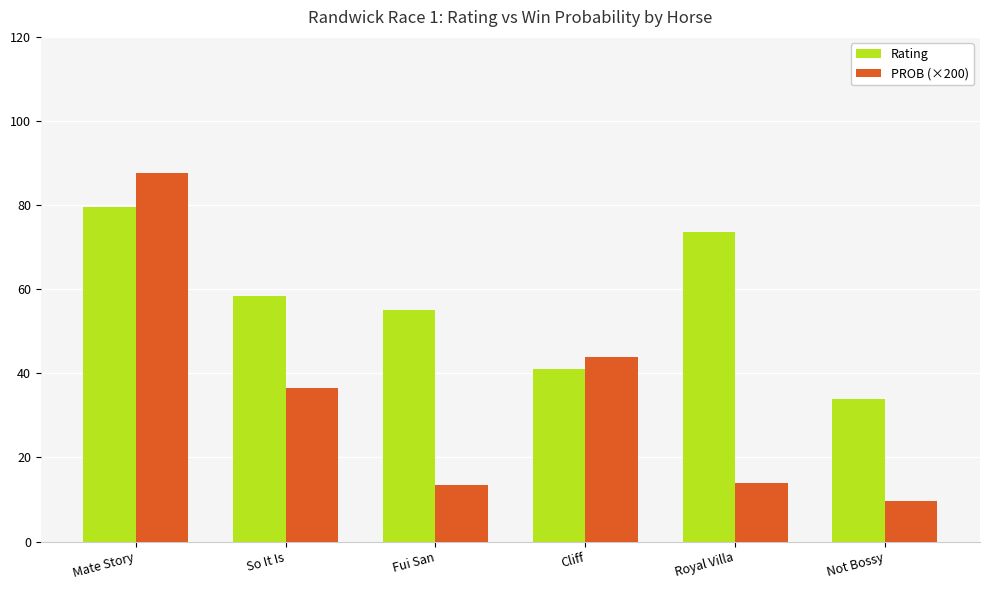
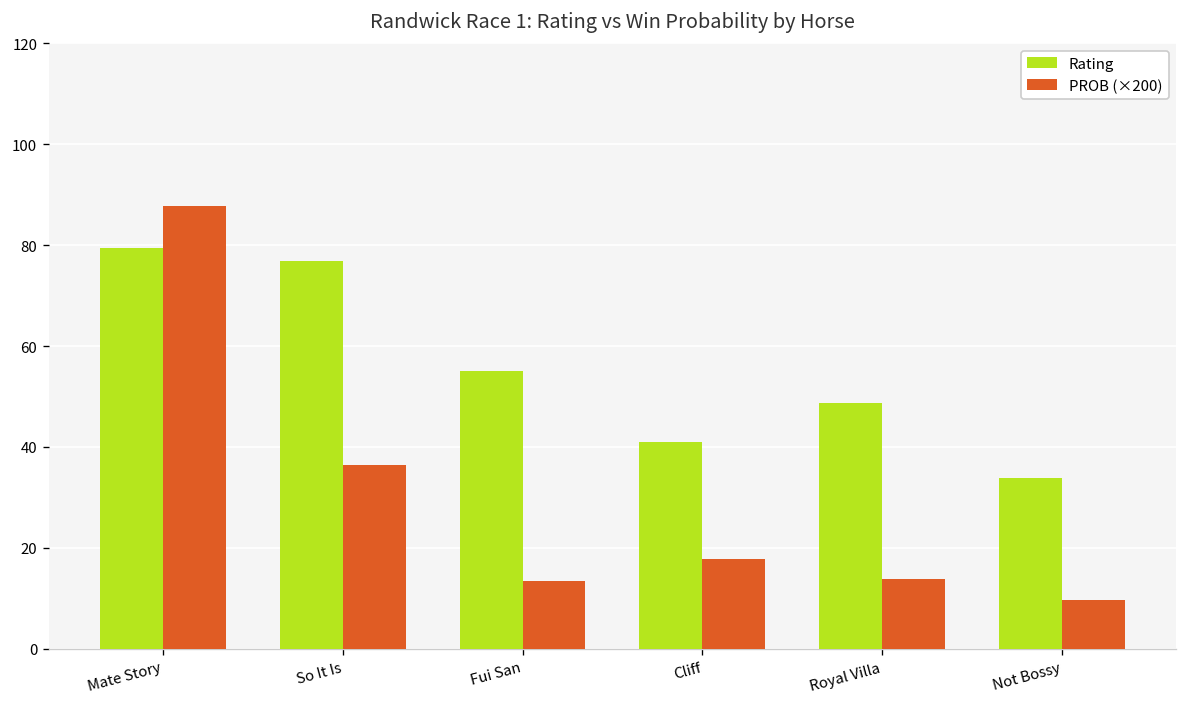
  {
    "Rating": {
      "Mate Story": 79,
-     "So It Is": 58,
+     "So It Is": 77,
      "Fui San": 55,
      "Cliff": 41,
-     "Royal Villa": 74,
+     "Royal Villa": 49,
      "Not Bossy": 34
    },
    "PROB (×200)": {
      "Mate Story": 88,
      "So It Is": 36,
      "Fui San": 14,
-     "Cliff": 44,
+     "Cliff": 18,
      "Royal Villa": 14,
      "Not Bossy": 10
    }
  }
